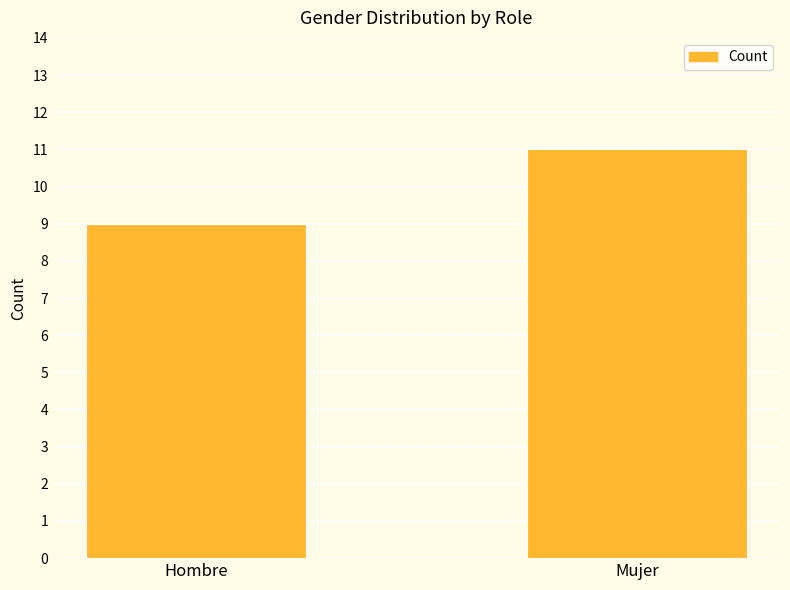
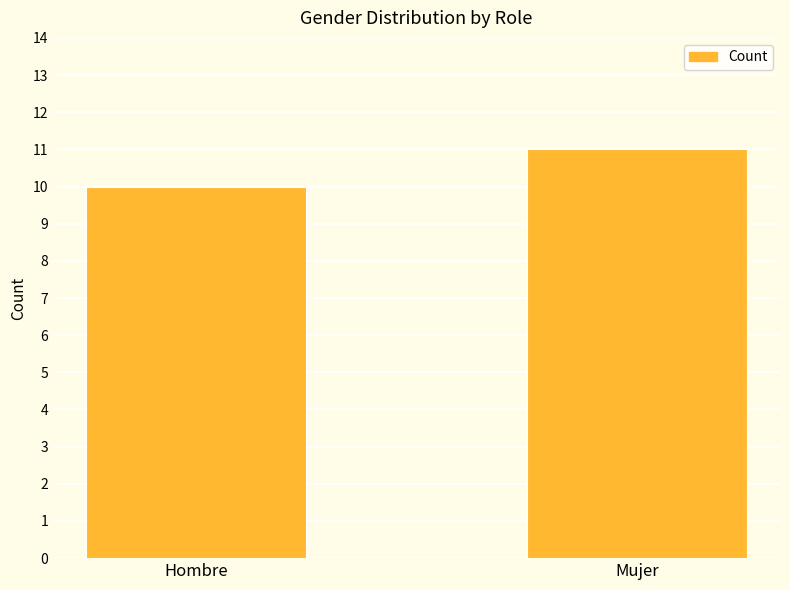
  {
-   "Hombre": 9,
+   "Hombre": 10,
    "Mujer": 11
  }
